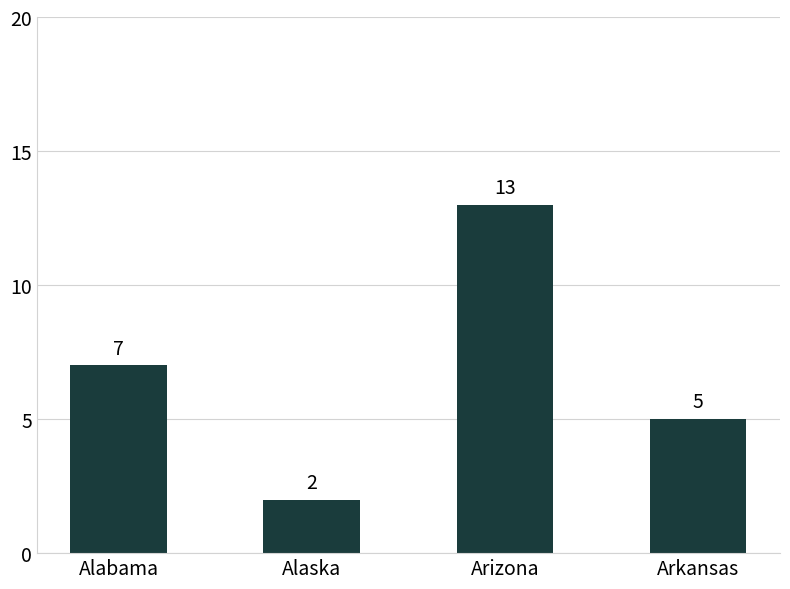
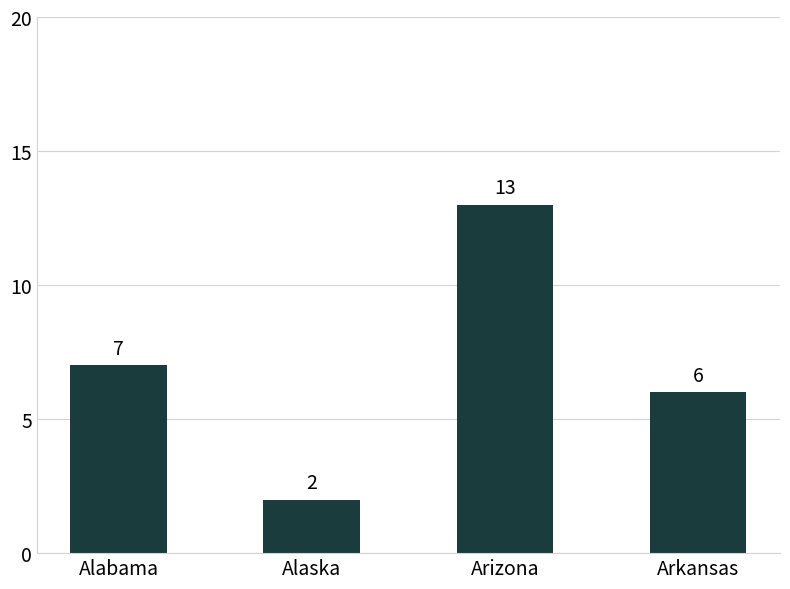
  {
    "Alabama": 7,
    "Alaska": 2,
    "Arizona": 13,
-   "Arkansas": 5
+   "Arkansas": 6
  }
